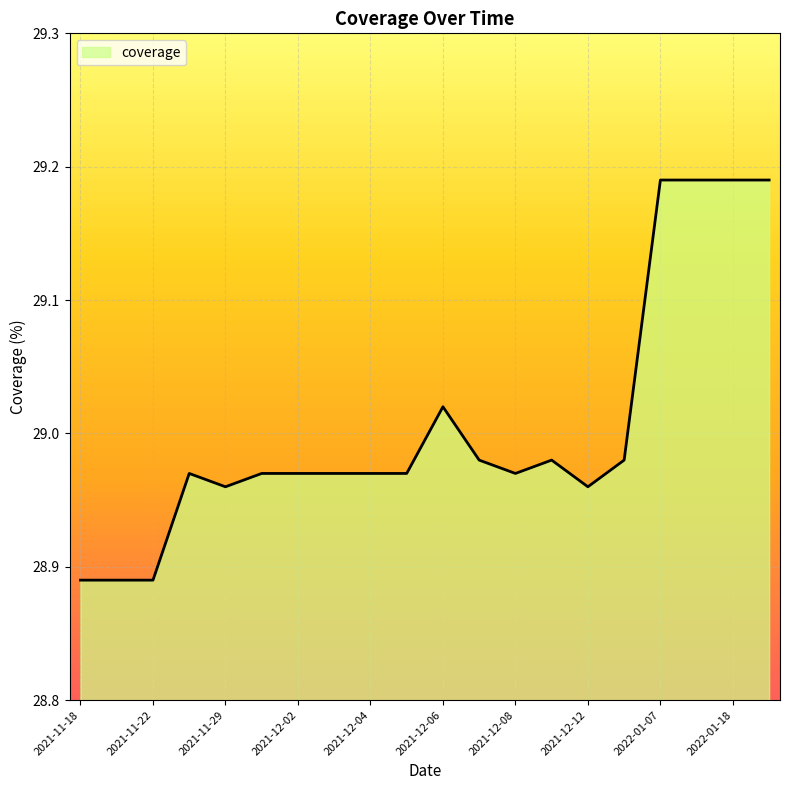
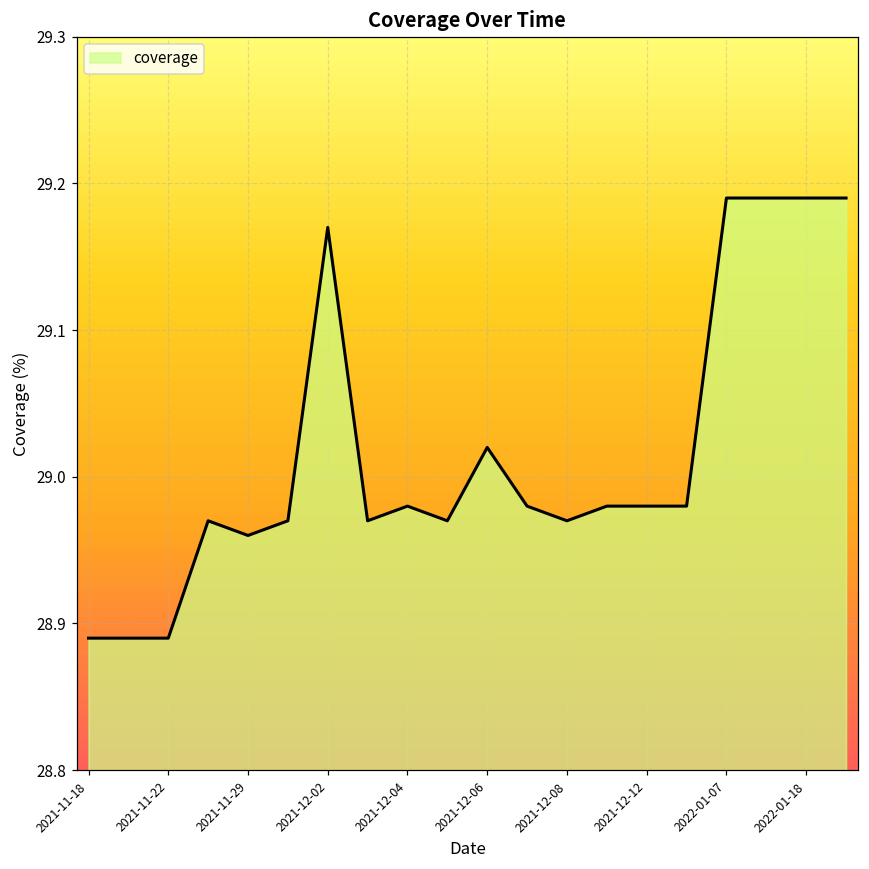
  {
    "2021-11-18": 28.89,
    "2021-11-22": 28.89,
    "2021-11-29": 28.96,
-   "2021-12-02": 28.97,
-   "2021-12-04": 28.97,
+   "2021-12-02": 29.17,
+   "2021-12-04": 28.98,
    "2021-12-06": 29.02,
    "2021-12-08": 28.97,
-   "2021-12-12": 28.96,
+   "2021-12-12": 28.98,
    "2022-01-07": 29.19,
    "2022-01-18": 29.19
  }
